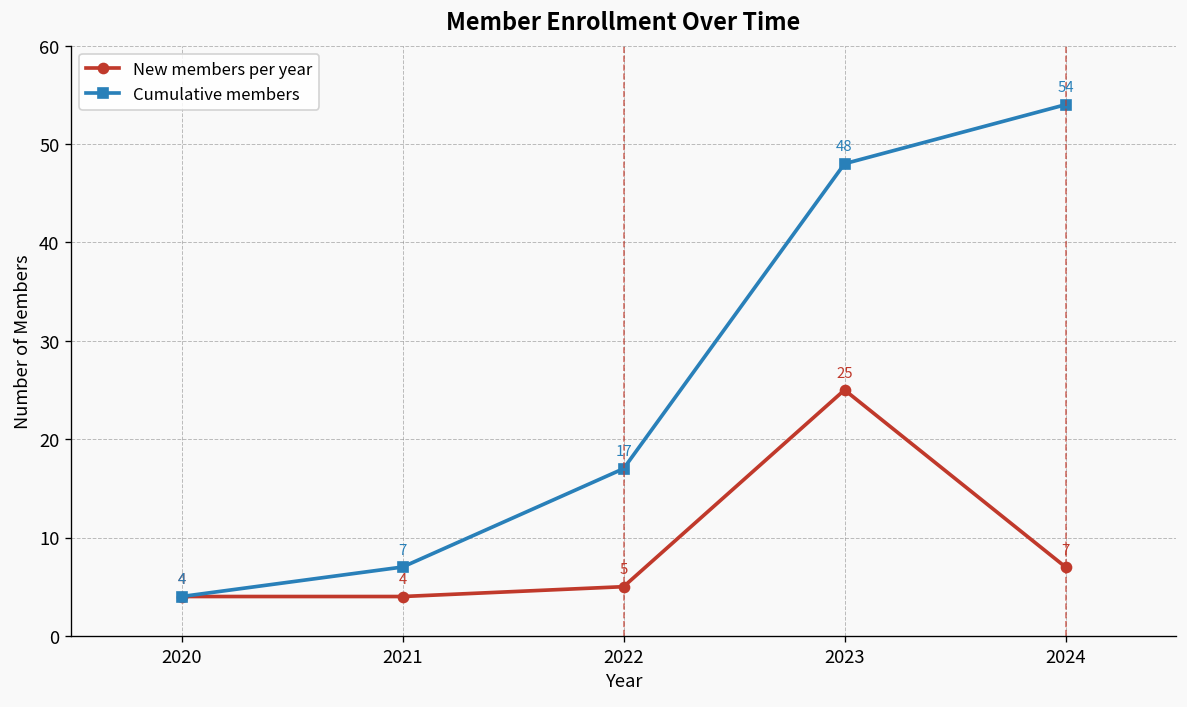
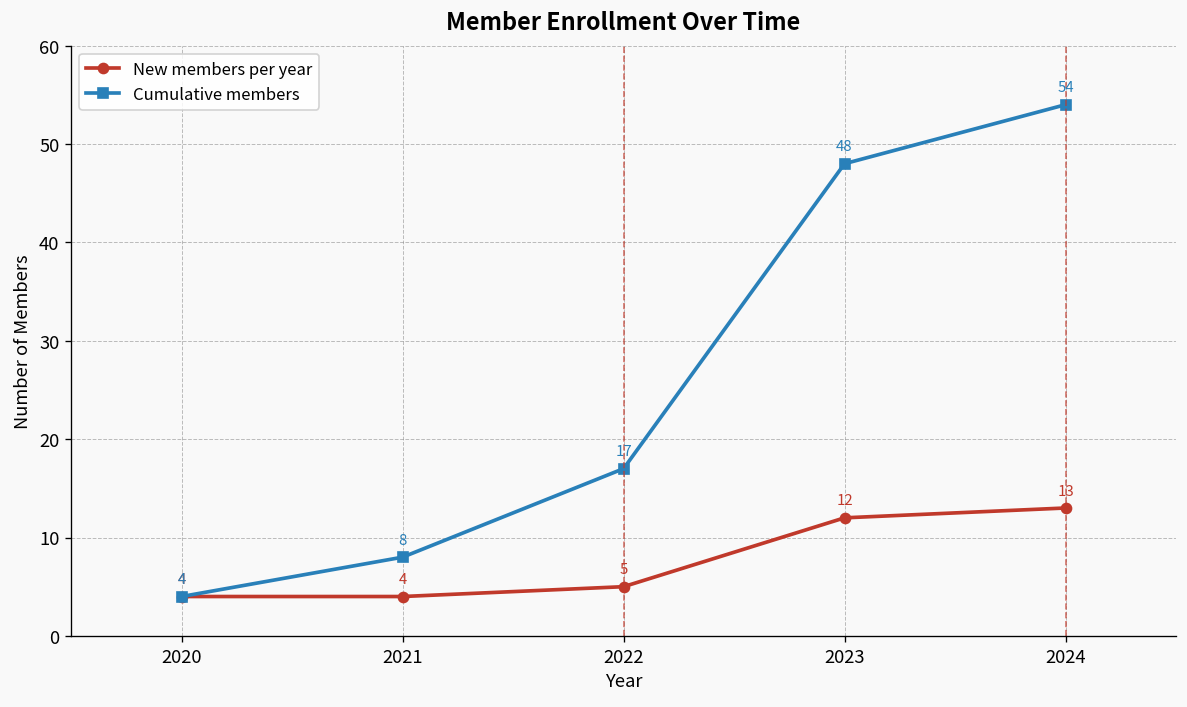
  {
    "New members per year": {
      "2021": 4,
      "2022": 5,
-     "2023": 25,
-     "2024": 7
+     "2023": 12,
+     "2024": 13
    },
    "Cumulative members": {
-     "2021": 7,
+     "2021": 8,
      "2022": 17,
      "2023": 48,
      "2024": 54
    }
  }
